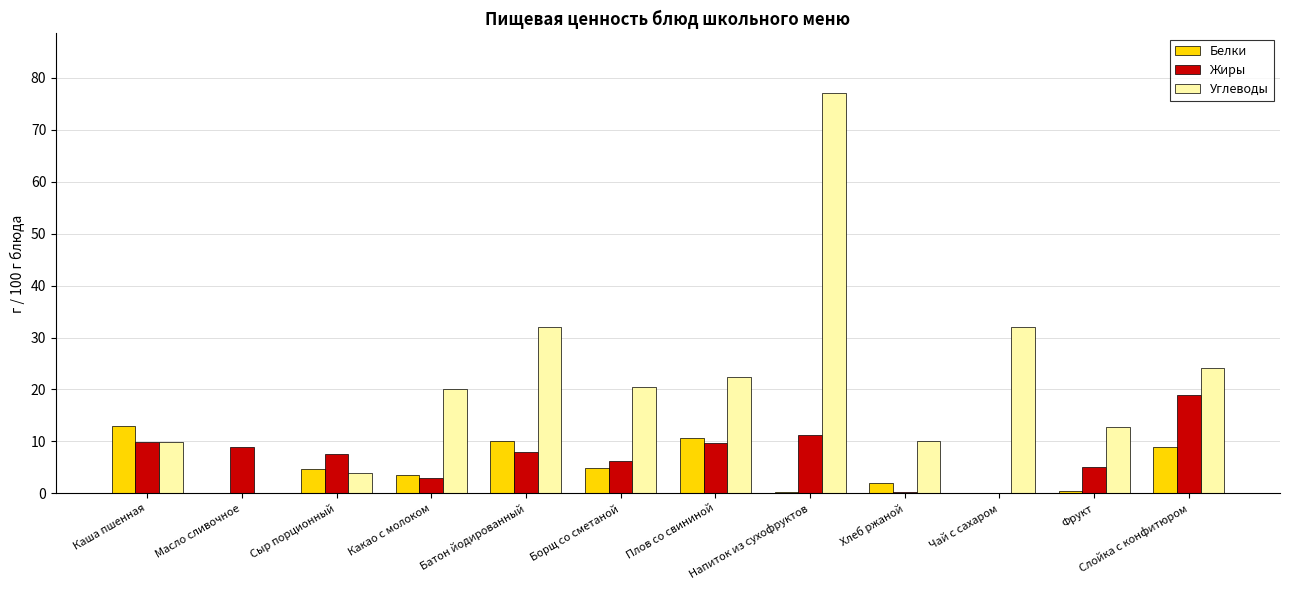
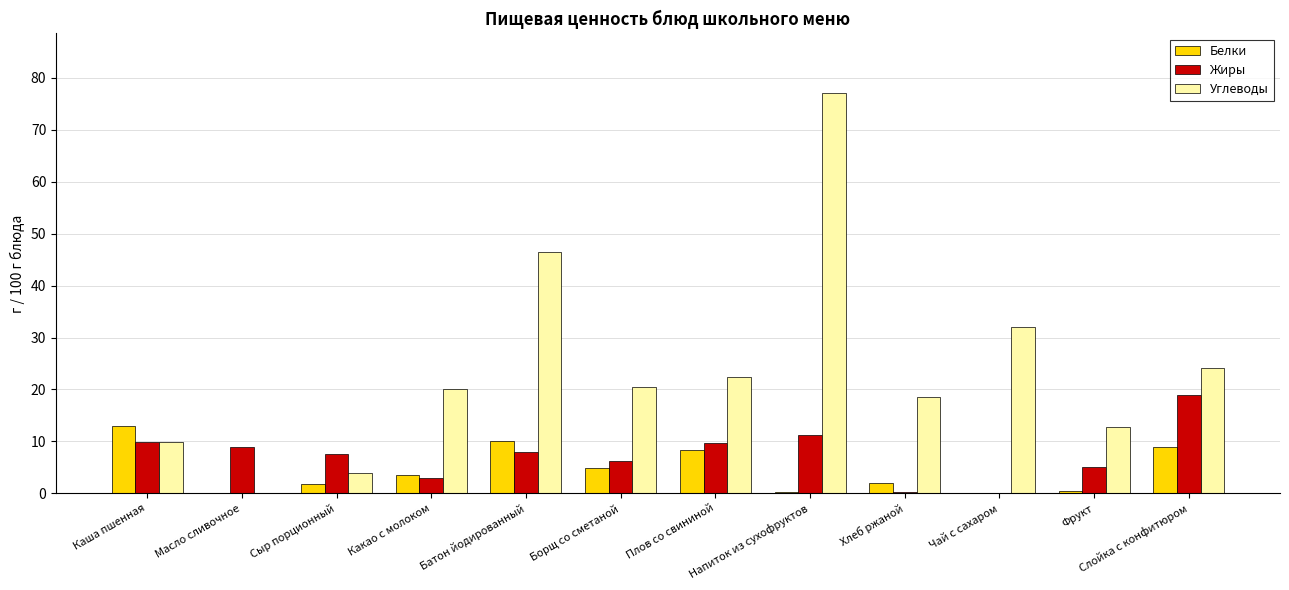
  {
    "Белки": {
      "Каша пшенная": 13,
-     "Сыр порционный": 5,
+     "Сыр порционный": 2,
      "Какао с молоком": 4,
      "Батон йодированный": 10,
      "Борщ со сметаной": 5,
-     "Плов со свининой": 11,
+     "Плов со свининой": 8,
      "Хлеб ржаной": 2,
      "Чай с сахаром": 0,
      "Фрукт": 1,
      "Слойка с конфитюром": 9
    },
    "Жиры": {
      "Каша пшенная": 10,
      "Масло сливочное": 9,
      "Сыр порционный": 8,
      "Какао с молоком": 3,
      "Батон йодированный": 8,
      "Борщ со сметаной": 6,
      "Плов со свининой": 10,
      "Напиток из сухофруктов": 11,
      "Чай с сахаром": 0,
      "Фрукт": 5,
      "Слойка с конфитюром": 19
    },
    "Углеводы": {
      "Каша пшенная": 10,
      "Масло сливочное": 0,
      "Сыр порционный": 4,
      "Какао с молоком": 20,
-     "Батон йодированный": 32,
+     "Батон йодированный": 47,
      "Борщ со сметаной": 21,
      "Плов со свининой": 22,
      "Напиток из сухофруктов": 77,
-     "Хлеб ржаной": 10,
+     "Хлеб ржаной": 19,
      "Чай с сахаром": 32,
      "Фрукт": 13,
      "Слойка с конфитюром": 24
    }
  }
